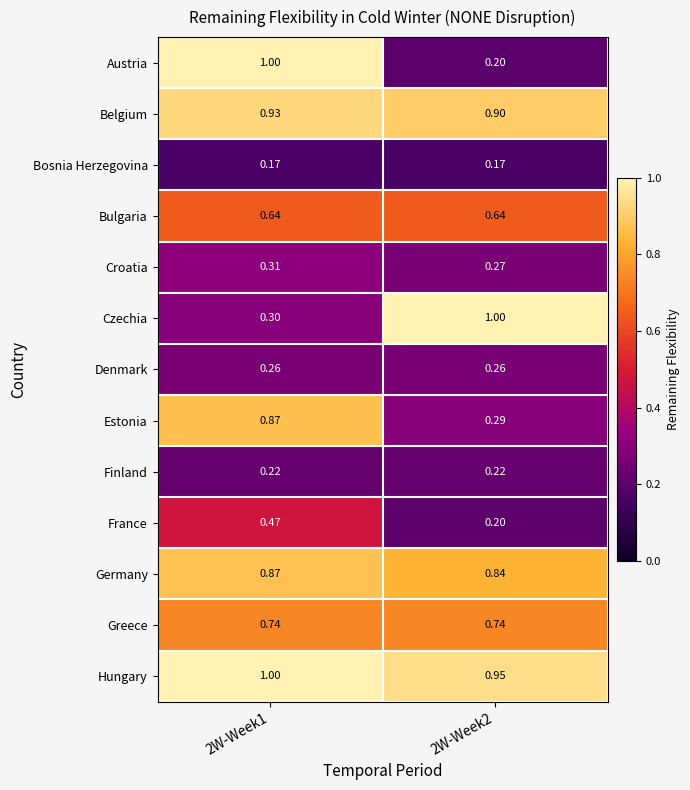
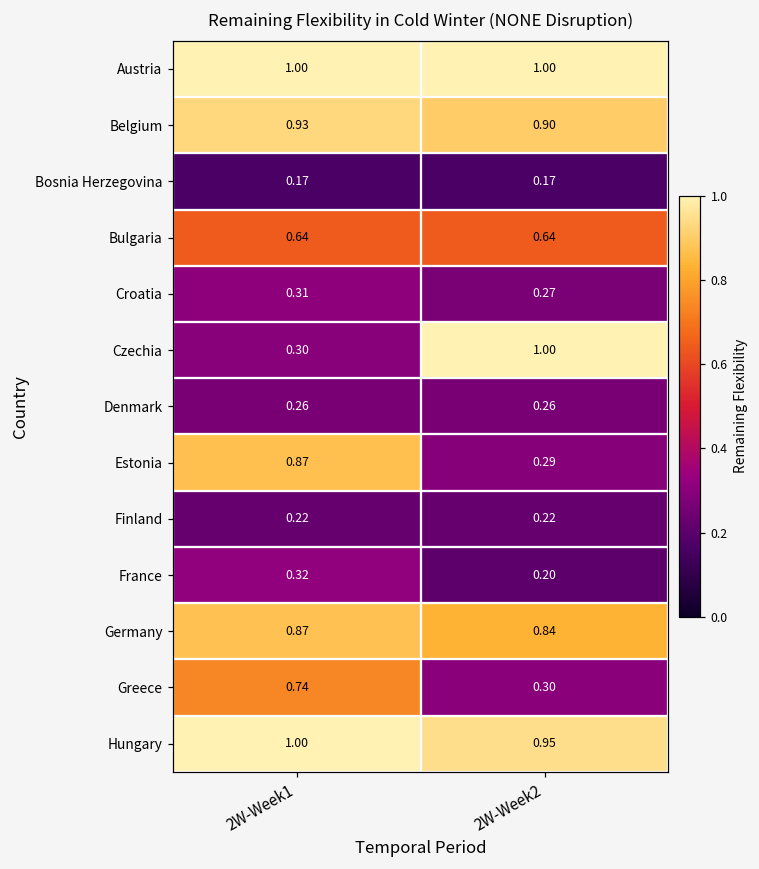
  {
    "Austria": {
      "2W-Week1": 1.00,
-     "2W-Week2": 0.20
+     "2W-Week2": 1.00
    },
    "Belgium": {
      "2W-Week1": 0.93,
      "2W-Week2": 0.90
    },
    "Bosnia Herzegovina": {
      "2W-Week1": 0.17,
      "2W-Week2": 0.17
    },
    "Bulgaria": {
      "2W-Week1": 0.64,
      "2W-Week2": 0.64
    },
    "Croatia": {
      "2W-Week1": 0.31,
      "2W-Week2": 0.27
    },
    "Czechia": {
      "2W-Week1": 0.30,
      "2W-Week2": 1.00
    },
    "Denmark": {
      "2W-Week1": 0.26,
      "2W-Week2": 0.26
    },
    "Estonia": {
      "2W-Week1": 0.87,
      "2W-Week2": 0.29
    },
    "Finland": {
      "2W-Week1": 0.22,
      "2W-Week2": 0.22
    },
    "France": {
-     "2W-Week1": 0.47,
+     "2W-Week1": 0.32,
      "2W-Week2": 0.20
    },
    "Germany": {
      "2W-Week1": 0.87,
      "2W-Week2": 0.84
    },
    "Greece": {
      "2W-Week1": 0.74,
-     "2W-Week2": 0.74
+     "2W-Week2": 0.30
    },
    "Hungary": {
      "2W-Week1": 1.00,
      "2W-Week2": 0.95
    }
  }
